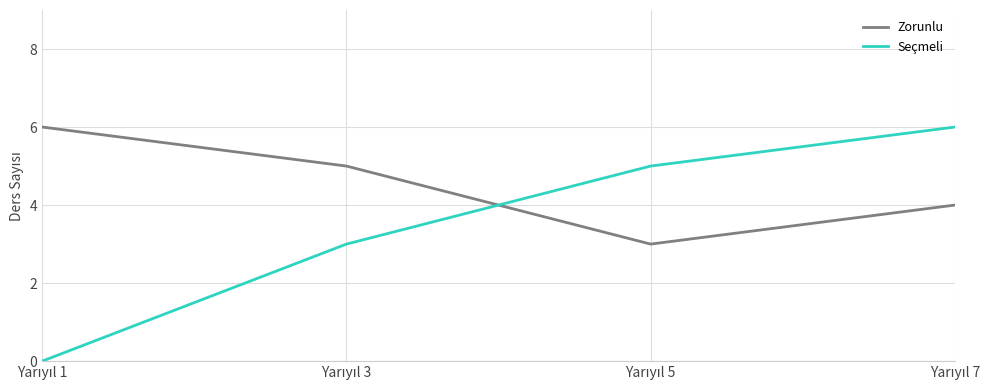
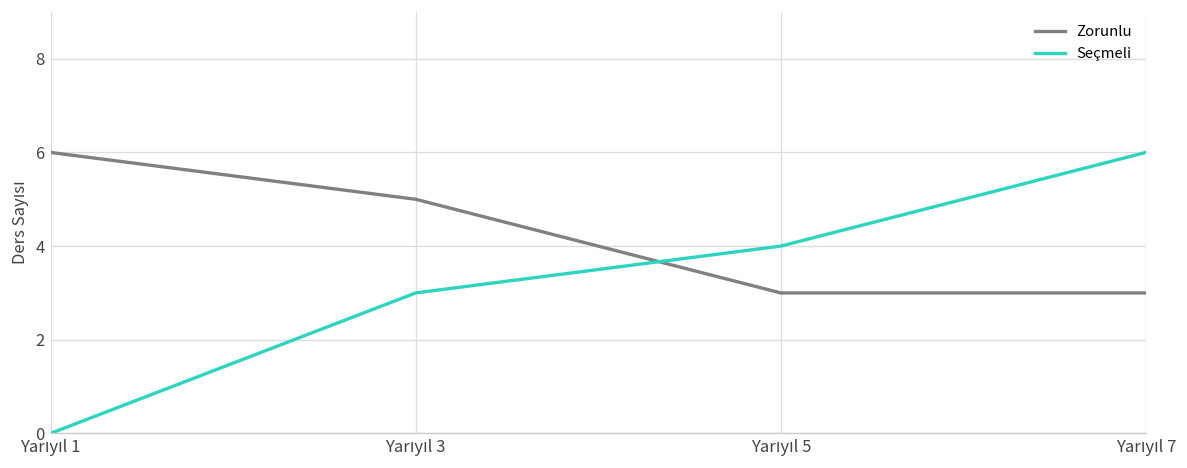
  {
    "Zorunlu": {
      "Yarıyıl 1": 6,
      "Yarıyıl 3": 5,
      "Yarıyıl 5": 3,
-     "Yarıyıl 7": 4
+     "Yarıyıl 7": 3
    },
    "Seçmeli": {
      "Yarıyıl 1": 0,
      "Yarıyıl 3": 3,
-     "Yarıyıl 5": 5,
+     "Yarıyıl 5": 4,
      "Yarıyıl 7": 6
    }
  }
